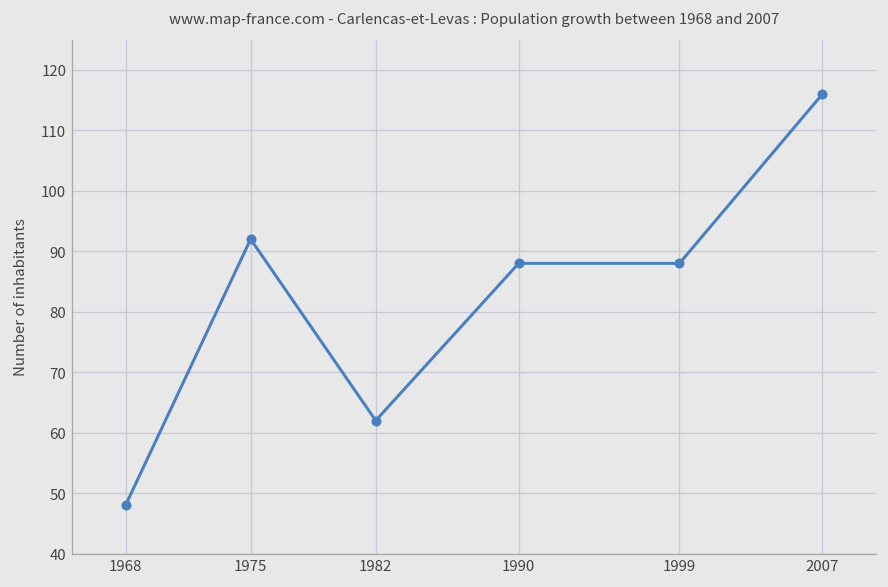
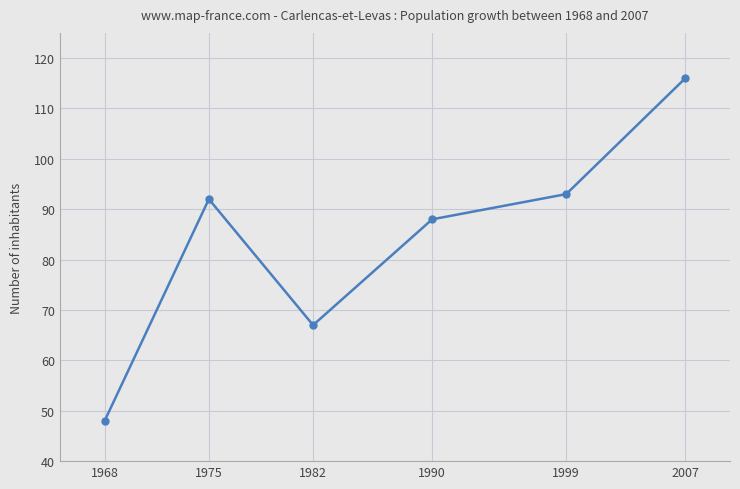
  {
    "1968": 48,
    "1975": 92,
-   "1982": 62,
+   "1982": 67,
    "1990": 88,
-   "1999": 88,
+   "1999": 93,
    "2007": 116
  }
